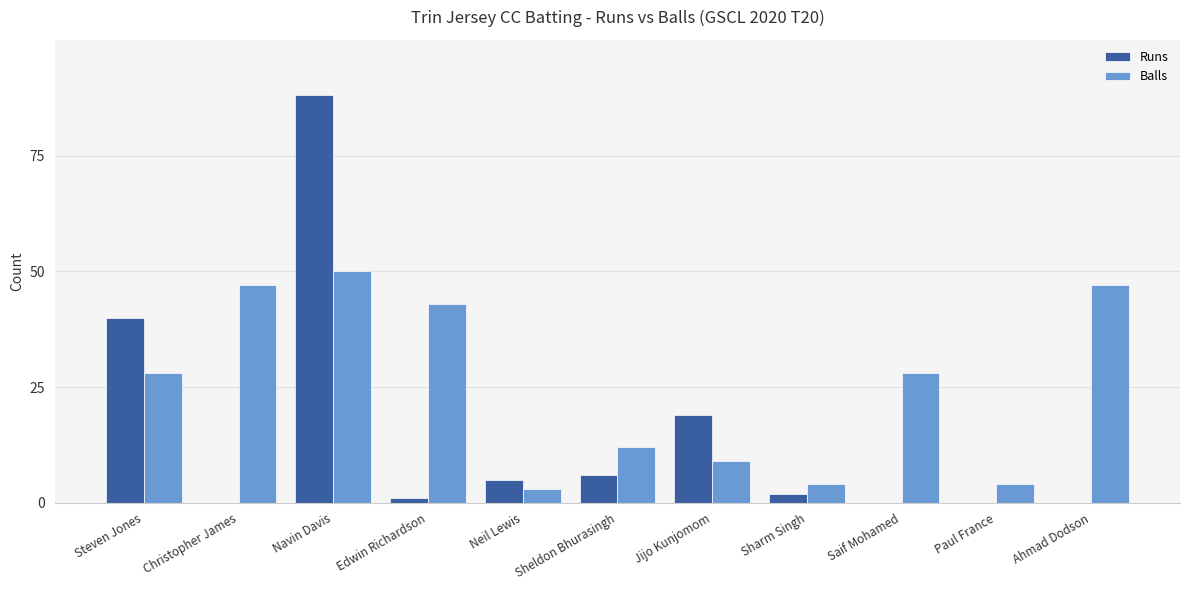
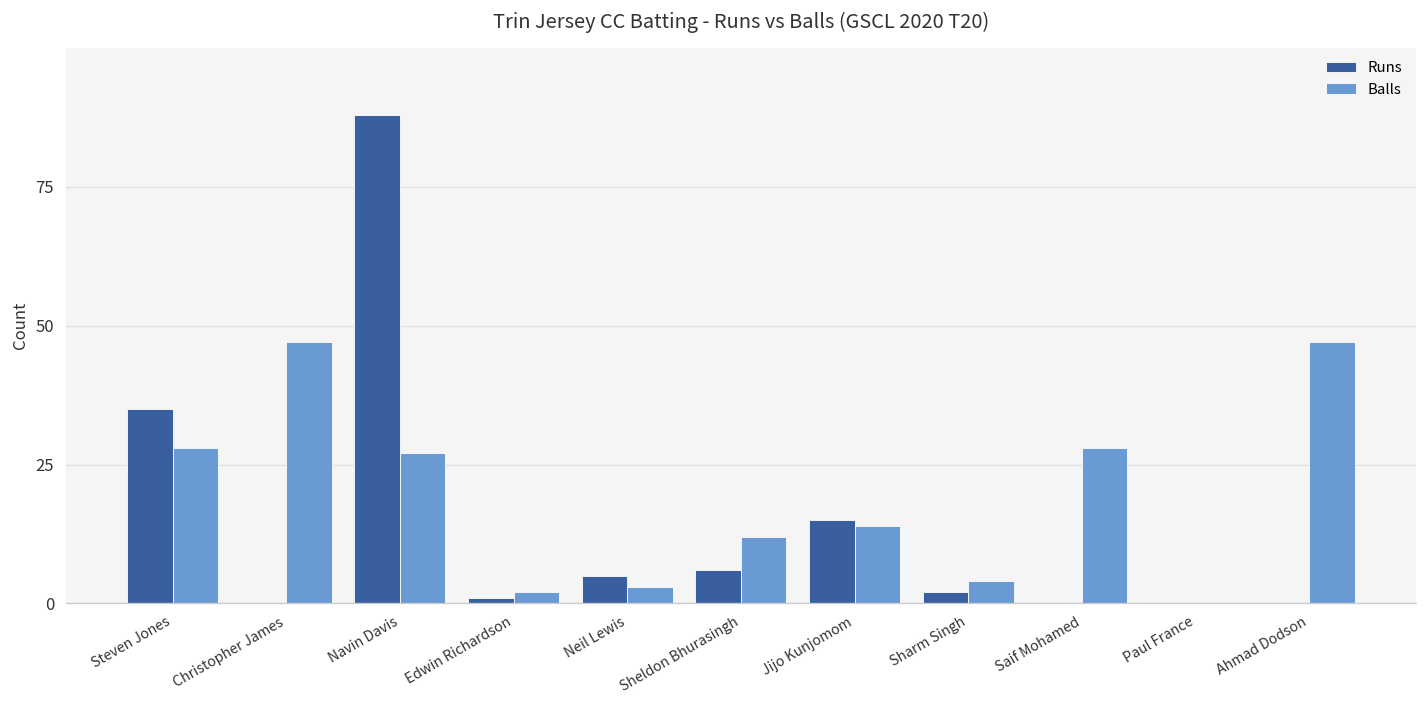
  {
    "Runs": {
-     "Steven Jones": 40,
+     "Steven Jones": 35,
      "Christopher James": 0,
      "Navin Davis": 88,
      "Edwin Richardson": 1,
      "Neil Lewis": 5,
      "Sheldon Bhurasingh": 6,
-     "Jijo Kunjomom": 19,
+     "Jijo Kunjomom": 15,
      "Sharm Singh": 2,
      "Saif Mohamed": 0,
      "Paul France": 0,
      "Ahmad Dodson": 0
    },
    "Balls": {
      "Steven Jones": 28,
      "Christopher James": 47,
-     "Navin Davis": 50,
-     "Edwin Richardson": 43,
+     "Navin Davis": 27,
+     "Edwin Richardson": 2,
      "Neil Lewis": 3,
      "Sheldon Bhurasingh": 12,
-     "Jijo Kunjomom": 9,
+     "Jijo Kunjomom": 14,
      "Sharm Singh": 4,
      "Saif Mohamed": 28,
-     "Paul France": 4,
+     "Paul France": 0,
      "Ahmad Dodson": 47
    }
  }
